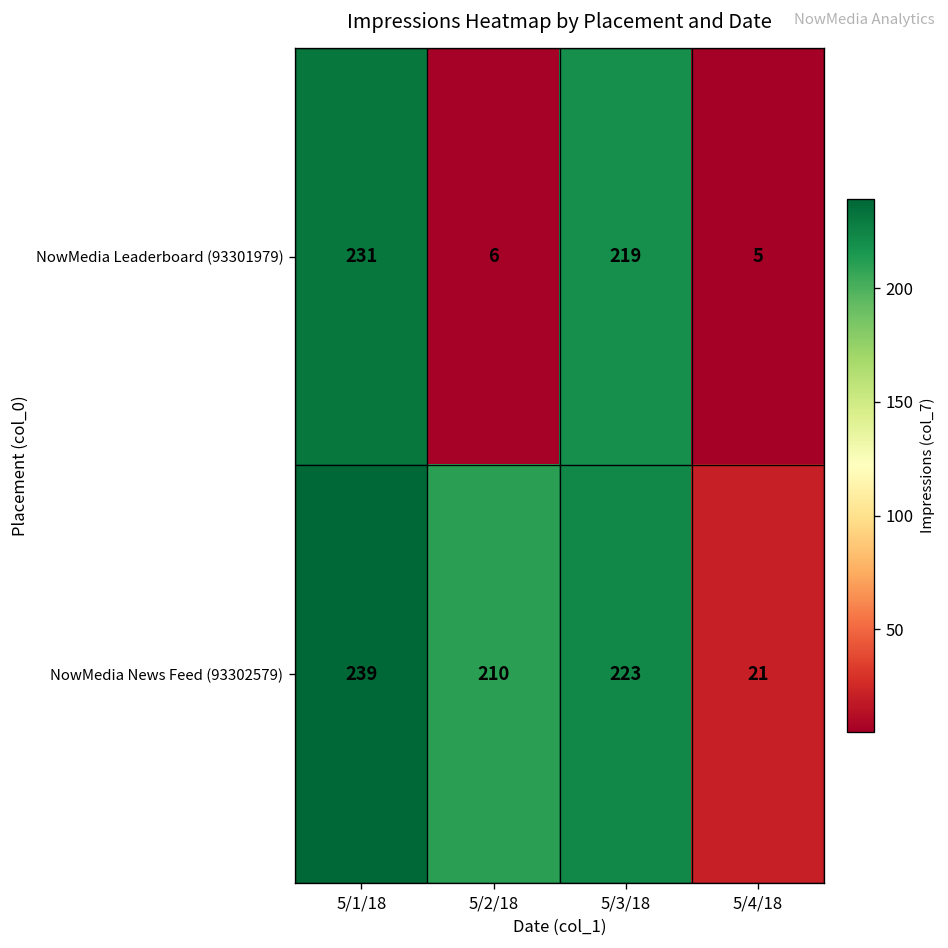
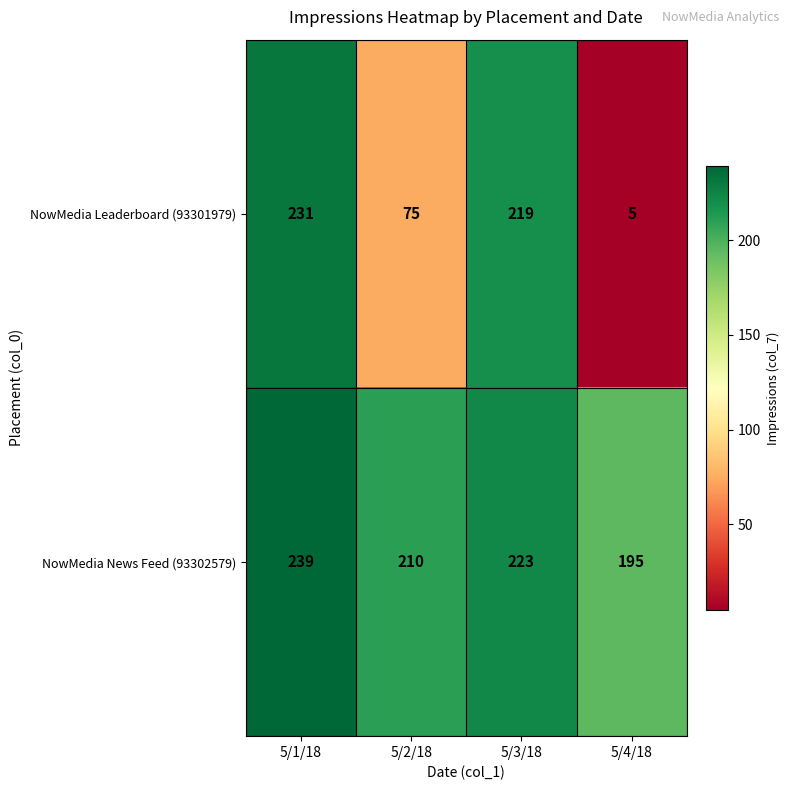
  {
    "NowMedia Leaderboard (93301979)": {
      "5/1/18": 231,
-     "5/2/18": 6,
+     "5/2/18": 75,
      "5/3/18": 219,
      "5/4/18": 5
    },
    "NowMedia News Feed (93302579)": {
      "5/1/18": 239,
      "5/2/18": 210,
      "5/3/18": 223,
-     "5/4/18": 21
+     "5/4/18": 195
    }
  }
